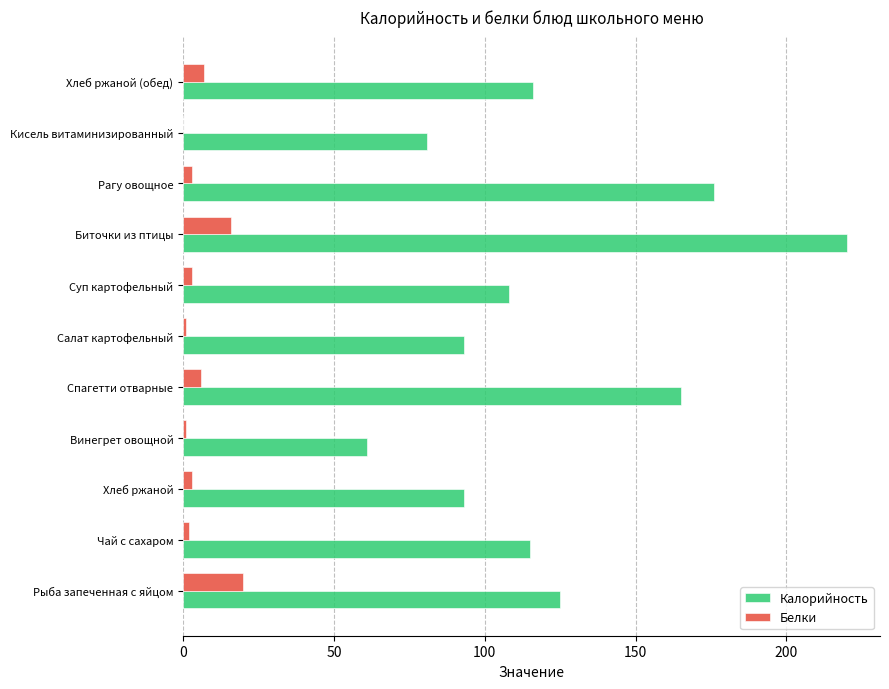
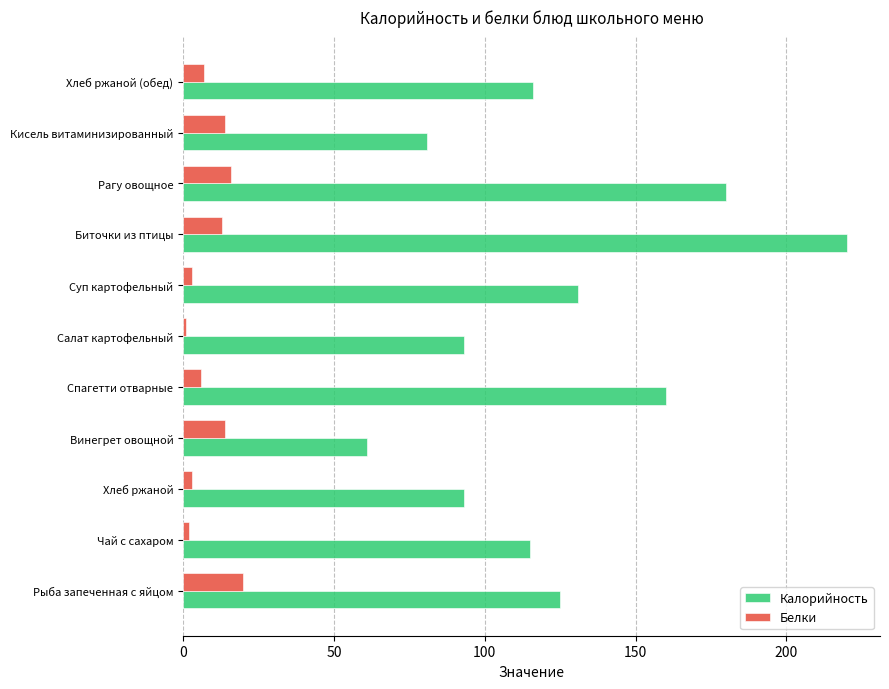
  {
    "Калорийность": {
      "Хлеб ржаной (обед)": 116,
      "Кисель витаминизированный": 81,
-     "Рагу овощное": 176,
+     "Рагу овощное": 180,
      "Биточки из птицы": 220,
-     "Суп картофельный": 108,
+     "Суп картофельный": 131,
      "Салат картофельный": 93,
-     "Спагетти отварные": 165,
+     "Спагетти отварные": 160,
      "Винегрет овощной": 61,
      "Хлеб ржаной": 93,
      "Чай с сахаром": 115,
      "Рыба запеченная с яйцом": 125
    },
    "Белки": {
      "Хлеб ржаной (обед)": 7,
-     "Кисель витаминизированный": 0,
-     "Рагу овощное": 3,
-     "Биточки из птицы": 16,
+     "Кисель витаминизированный": 14,
+     "Рагу овощное": 16,
+     "Биточки из птицы": 13,
      "Суп картофельный": 3,
      "Салат картофельный": 1,
      "Спагетти отварные": 6,
-     "Винегрет овощной": 1,
+     "Винегрет овощной": 14,
      "Хлеб ржаной": 3,
      "Чай с сахаром": 2,
      "Рыба запеченная с яйцом": 20
    }
  }
